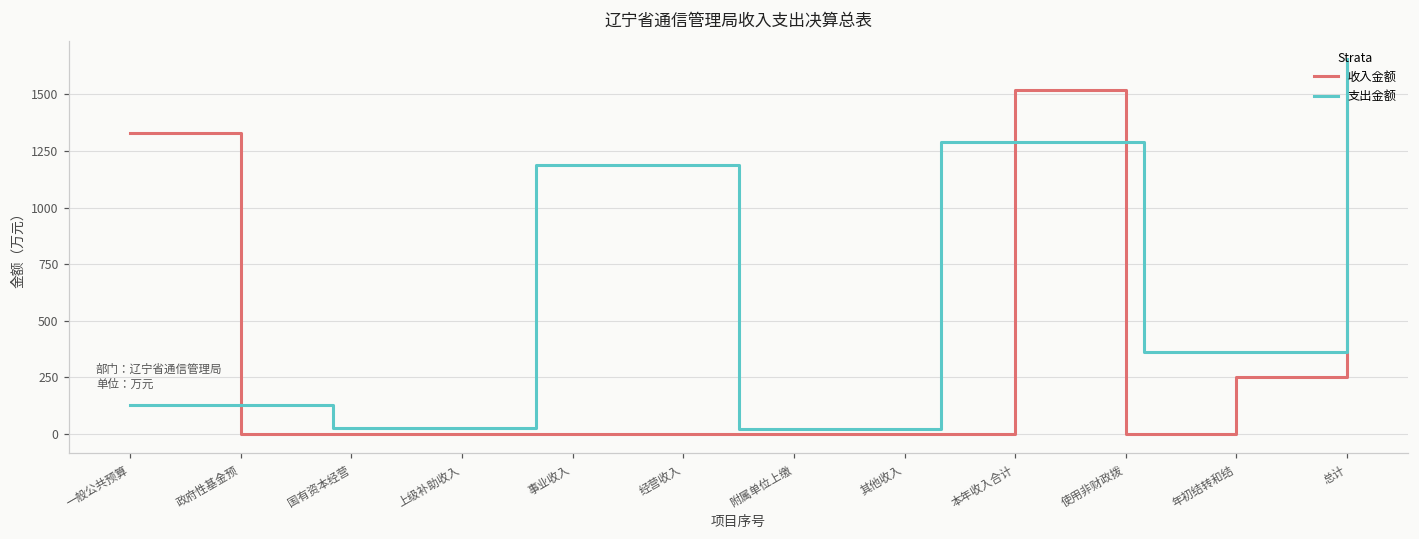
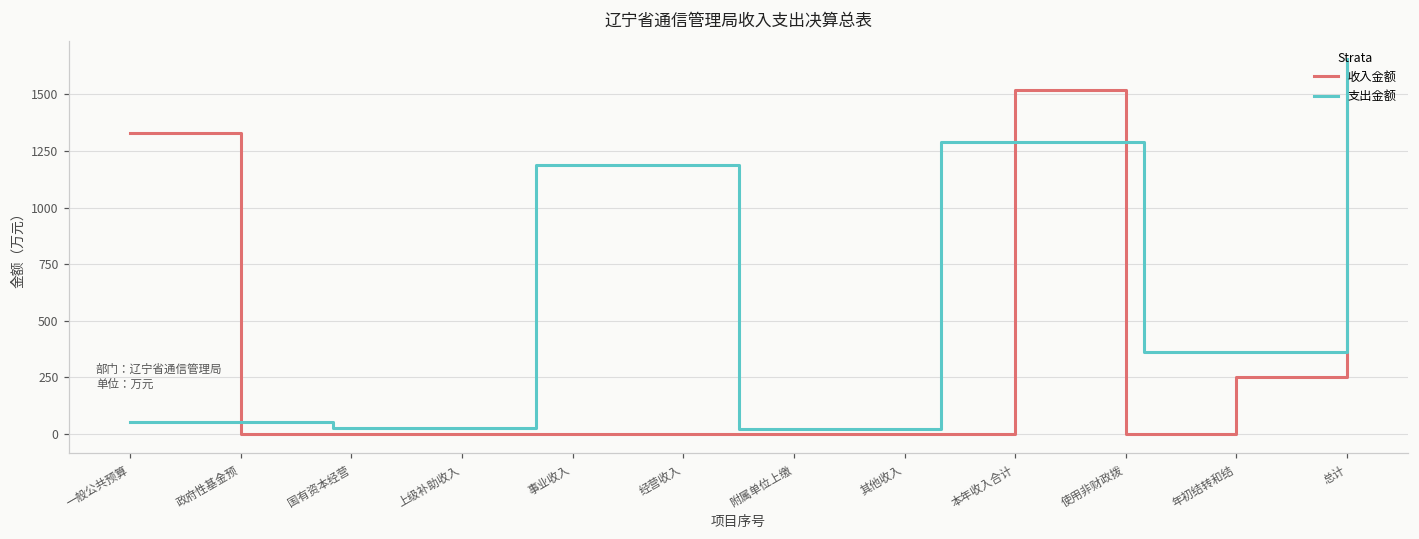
  {
    "收入金额": {
      "一般公共预算": 1330,
      "政府性基金预": 0,
      "国有资本经营": 0,
      "上级补助收入": 0,
      "事业收入": 0,
      "经营收入": 0,
      "附属单位上缴": 0,
      "其他收入": 0,
      "本年收入合计": 1520,
      "使用非财政拨": 0,
      "年初结转和结": 250
    },
    "支出金额": {
-     "一般公共预算": 130
+     "一般公共预算": 50
    }
  }
